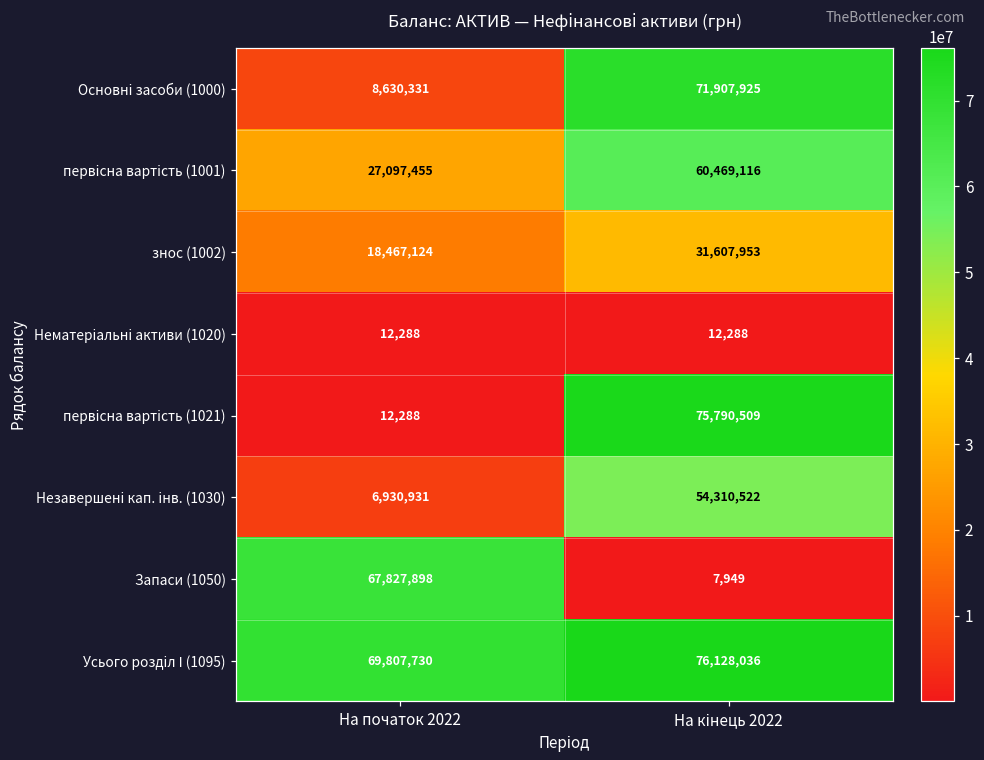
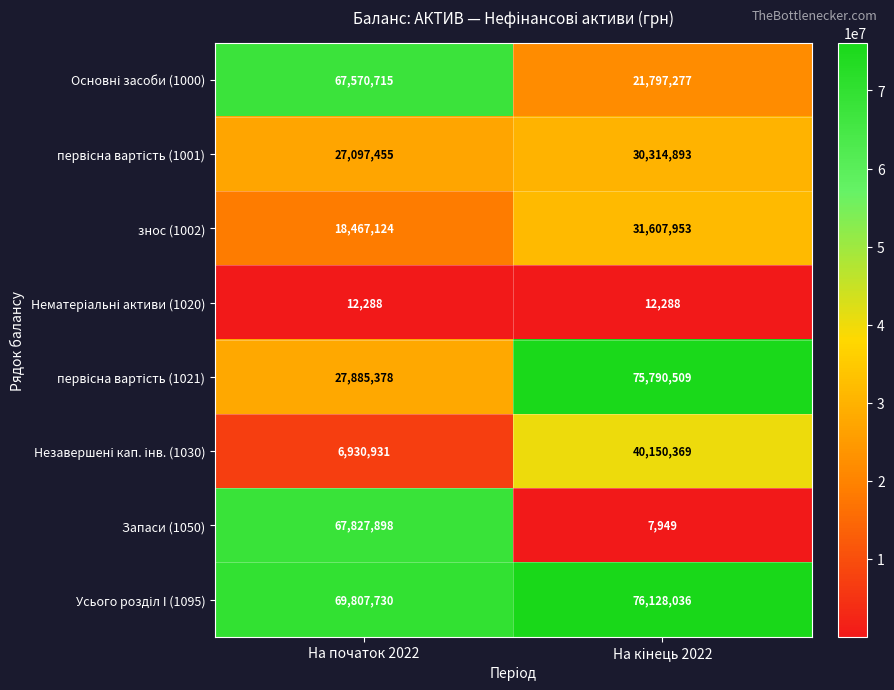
  {
    "Основні засоби (1000)": {
-     "На початок 2022": "8,630,331",
-     "На кінець 2022": "71,907,925"
+     "На початок 2022": "67,570,715",
+     "На кінець 2022": "21,797,277"
    },
    "первісна вартість (1001)": {
      "На початок 2022": "27,097,455",
-     "На кінець 2022": "60,469,116"
+     "На кінець 2022": "30,314,893"
    },
    "знос (1002)": {
      "На початок 2022": "18,467,124",
      "На кінець 2022": "31,607,953"
    },
    "Нематеріальні активи (1020)": {
      "На початок 2022": "12,288",
      "На кінець 2022": "12,288"
    },
    "первісна вартість (1021)": {
-     "На початок 2022": "12,288",
+     "На початок 2022": "27,885,378",
      "На кінець 2022": "75,790,509"
    },
    "Незавершені кап. інв. (1030)": {
      "На початок 2022": "6,930,931",
-     "На кінець 2022": "54,310,522"
+     "На кінець 2022": "40,150,369"
    },
    "Запаси (1050)": {
      "На початок 2022": "67,827,898",
      "На кінець 2022": "7,949"
    },
    "Усього розділ І (1095)": {
      "На початок 2022": "69,807,730",
      "На кінець 2022": "76,128,036"
    }
  }
